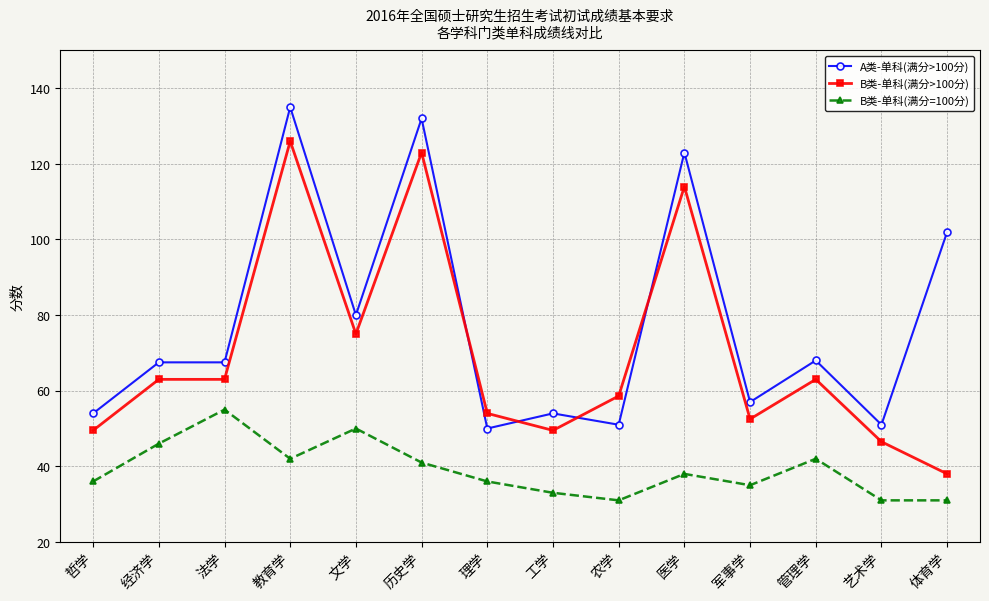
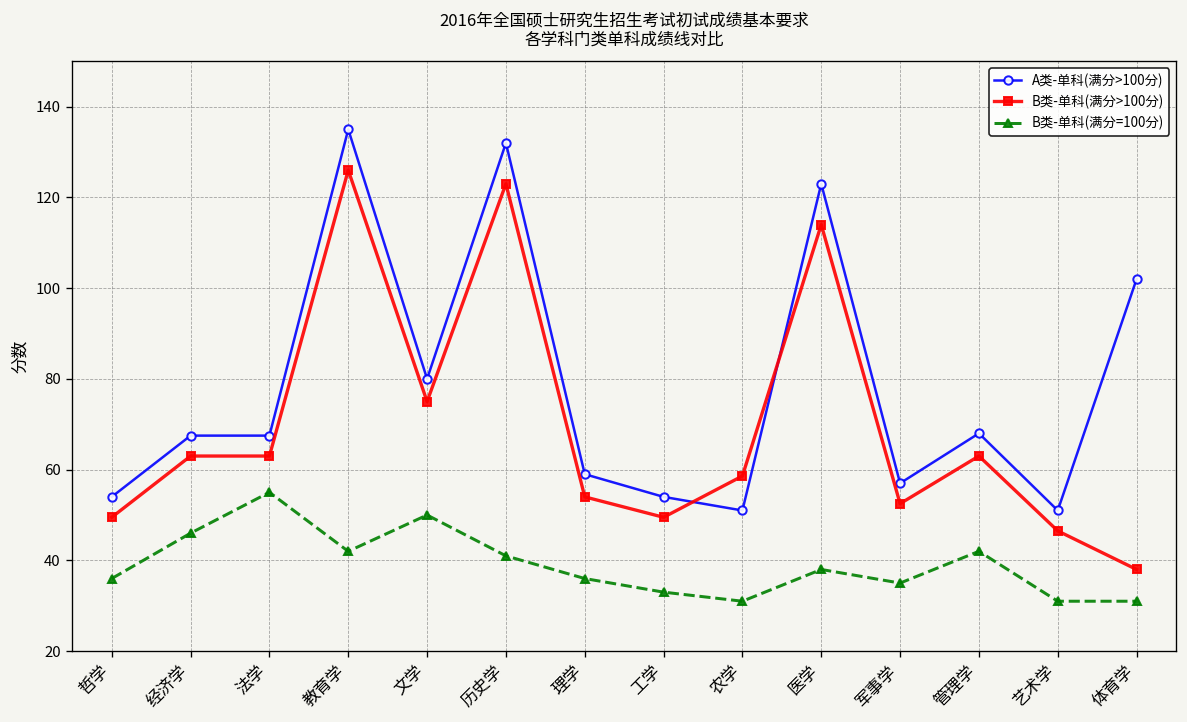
  {
    "A类-单科(满分>100分)": {
      "哲学": 54,
      "经济学": 68,
      "法学": 68,
      "教育学": 135,
      "文学": 80,
      "历史学": 132,
-     "理学": 50,
+     "理学": 59,
      "工学": 54,
      "农学": 51,
      "医学": 123,
      "军事学": 57,
      "管理学": 68,
      "艺术学": 51,
      "体育学": 102
    },
    "B类-单科(满分>100分)": {
      "哲学": 50,
      "经济学": 63,
      "法学": 63,
      "教育学": 126,
      "文学": 75,
      "历史学": 123,
      "理学": 54,
      "工学": 50,
      "农学": 59,
      "医学": 114,
      "军事学": 53,
      "管理学": 63,
      "艺术学": 47,
      "体育学": 38
    },
    "B类-单科(满分=100分)": {
      "哲学": 36,
      "经济学": 46,
      "法学": 55,
      "教育学": 42,
      "文学": 50,
      "历史学": 41,
      "理学": 36,
      "工学": 33,
      "农学": 31,
      "医学": 38,
      "军事学": 35,
      "管理学": 42,
      "艺术学": 31,
      "体育学": 31
    }
  }
